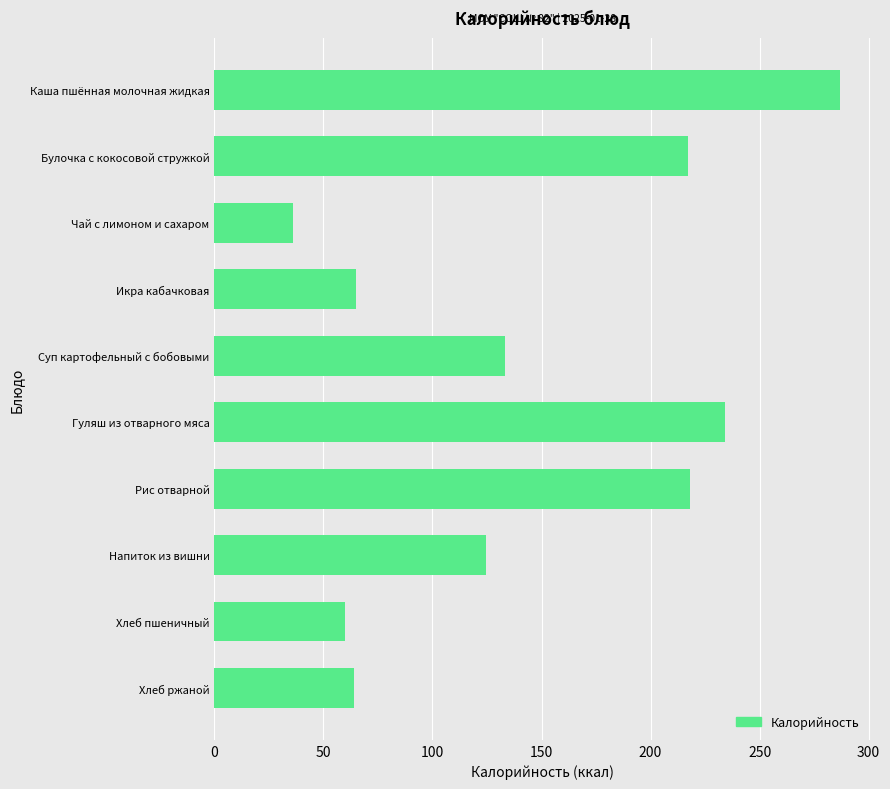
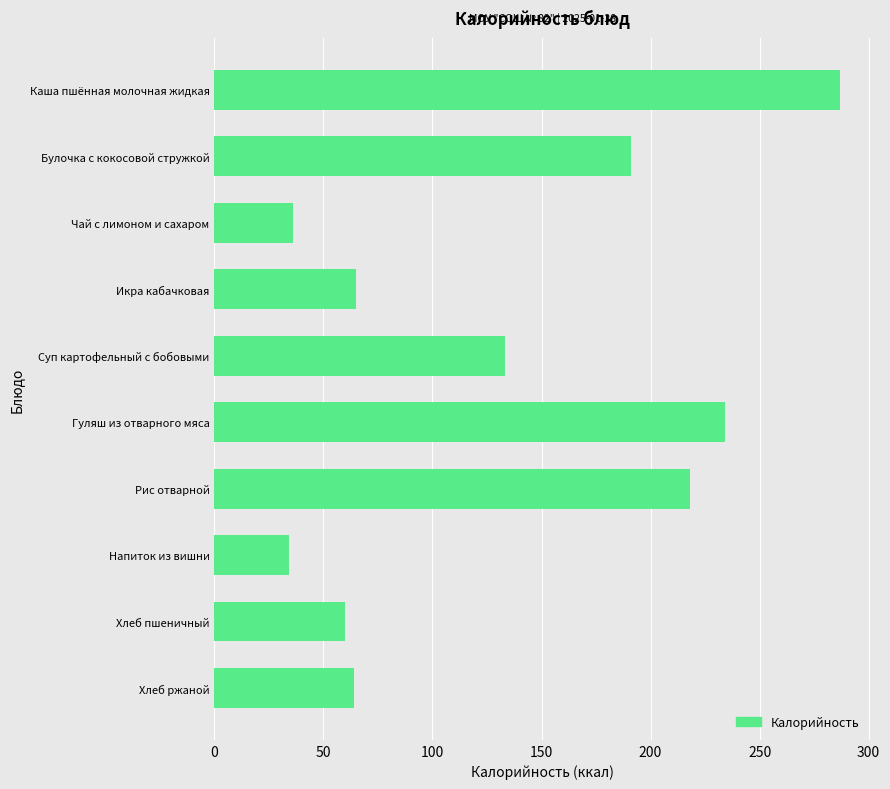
  {
    "Каша пшённая молочная жидкая": 287,
-   "Булочка с кокосовой стружкой": 217,
+   "Булочка с кокосовой стружкой": 191,
    "Чай с лимоном и сахаром": 36,
    "Икра кабачковая": 65,
    "Суп картофельный с бобовыми": 133,
    "Гуляш из отварного мяса": 234,
    "Рис отварной": 218,
-   "Напиток из вишни": 124,
+   "Напиток из вишни": 34,
    "Хлеб пшеничный": 60,
    "Хлеб ржаной": 64
  }
